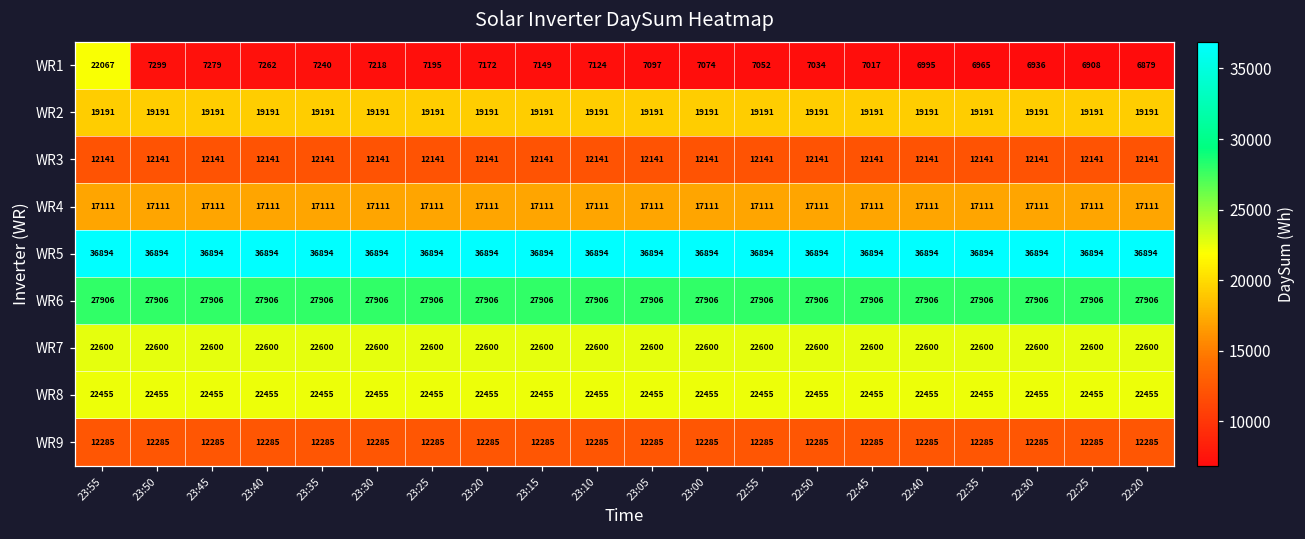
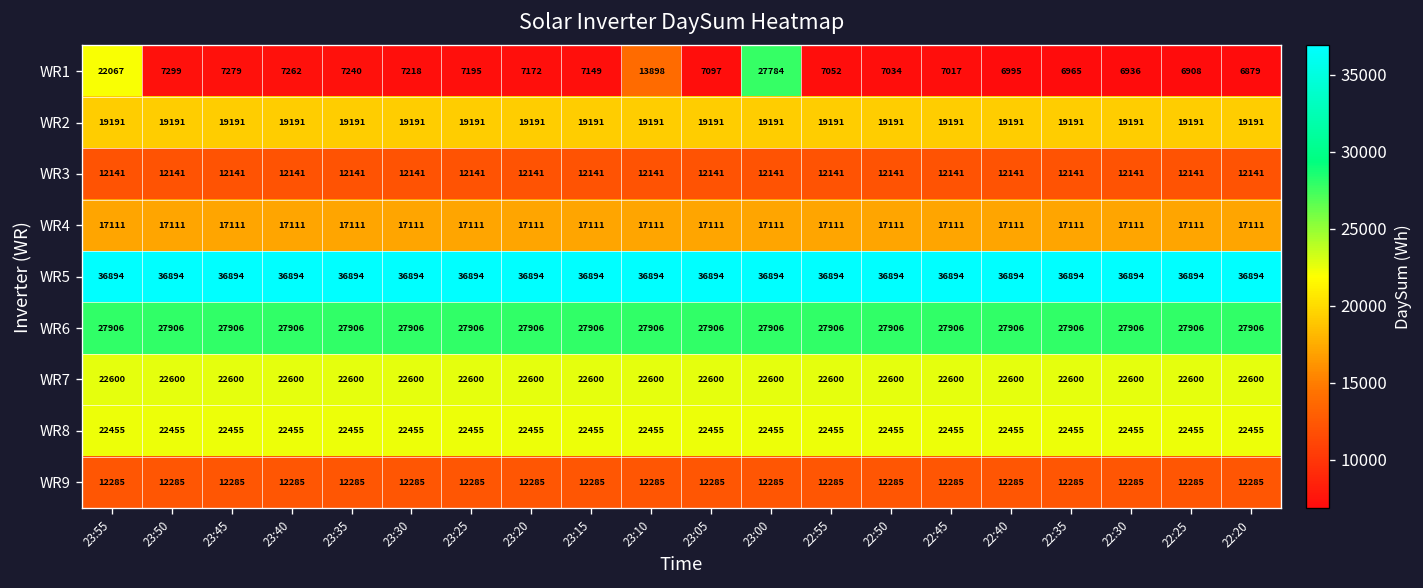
  {
    "WR1": {
      "23:55": 22067,
      "23:50": 7299,
      "23:45": 7279,
      "23:40": 7262,
      "23:35": 7240,
      "23:30": 7218,
      "23:25": 7195,
      "23:20": 7172,
      "23:15": 7149,
-     "23:10": 7124,
+     "23:10": 13898,
      "23:05": 7097,
-     "23:00": 7074,
+     "23:00": 27784,
      "22:55": 7052,
      "22:50": 7034,
      "22:45": 7017,
      "22:40": 6995,
      "22:35": 6965,
      "22:30": 6936,
      "22:25": 6908,
      "22:20": 6879
    },
    "WR2": {
      "23:55": 19191,
      "23:50": 19191,
      "23:45": 19191,
      "23:40": 19191,
      "23:35": 19191,
      "23:30": 19191,
      "23:25": 19191,
      "23:20": 19191,
      "23:15": 19191,
      "23:10": 19191,
      "23:05": 19191,
      "23:00": 19191,
      "22:55": 19191,
      "22:50": 19191,
      "22:45": 19191,
      "22:40": 19191,
      "22:35": 19191,
      "22:30": 19191,
      "22:25": 19191,
      "22:20": 19191
    },
    "WR3": {
      "23:55": 12141,
      "23:50": 12141,
      "23:45": 12141,
      "23:40": 12141,
      "23:35": 12141,
      "23:30": 12141,
      "23:25": 12141,
      "23:20": 12141,
      "23:15": 12141,
      "23:10": 12141,
      "23:05": 12141,
      "23:00": 12141,
      "22:55": 12141,
      "22:50": 12141,
      "22:45": 12141,
      "22:40": 12141,
      "22:35": 12141,
      "22:30": 12141,
      "22:25": 12141,
      "22:20": 12141
    },
    "WR4": {
      "23:55": 17111,
      "23:50": 17111,
      "23:45": 17111,
      "23:40": 17111,
      "23:35": 17111,
      "23:30": 17111,
      "23:25": 17111,
      "23:20": 17111,
      "23:15": 17111,
      "23:10": 17111,
      "23:05": 17111,
      "23:00": 17111,
      "22:55": 17111,
      "22:50": 17111,
      "22:45": 17111,
      "22:40": 17111,
      "22:35": 17111,
      "22:30": 17111,
      "22:25": 17111,
      "22:20": 17111
    },
    "WR5": {
      "23:55": 36894,
      "23:50": 36894,
      "23:45": 36894,
      "23:40": 36894,
      "23:35": 36894,
      "23:30": 36894,
      "23:25": 36894,
      "23:20": 36894,
      "23:15": 36894,
      "23:10": 36894,
      "23:05": 36894,
      "23:00": 36894,
      "22:55": 36894,
      "22:50": 36894,
      "22:45": 36894,
      "22:40": 36894,
      "22:35": 36894,
      "22:30": 36894,
      "22:25": 36894,
      "22:20": 36894
    },
    "WR6": {
      "23:55": 27906,
      "23:50": 27906,
      "23:45": 27906,
      "23:40": 27906,
      "23:35": 27906,
      "23:30": 27906,
      "23:25": 27906,
      "23:20": 27906,
      "23:15": 27906,
      "23:10": 27906,
      "23:05": 27906,
      "23:00": 27906,
      "22:55": 27906,
      "22:50": 27906,
      "22:45": 27906,
      "22:40": 27906,
      "22:35": 27906,
      "22:30": 27906,
      "22:25": 27906,
      "22:20": 27906
    },
    "WR7": {
      "23:55": 22600,
      "23:50": 22600,
      "23:45": 22600,
      "23:40": 22600,
      "23:35": 22600,
      "23:30": 22600,
      "23:25": 22600,
      "23:20": 22600,
      "23:15": 22600,
      "23:10": 22600,
      "23:05": 22600,
      "23:00": 22600,
      "22:55": 22600,
      "22:50": 22600,
      "22:45": 22600,
      "22:40": 22600,
      "22:35": 22600,
      "22:30": 22600,
      "22:25": 22600,
      "22:20": 22600
    },
    "WR8": {
      "23:55": 22455,
      "23:50": 22455,
      "23:45": 22455,
      "23:40": 22455,
      "23:35": 22455,
      "23:30": 22455,
      "23:25": 22455,
      "23:20": 22455,
      "23:15": 22455,
      "23:10": 22455,
      "23:05": 22455,
      "23:00": 22455,
      "22:55": 22455,
      "22:50": 22455,
      "22:45": 22455,
      "22:40": 22455,
      "22:35": 22455,
      "22:30": 22455,
      "22:25": 22455,
      "22:20": 22455
    },
    "WR9": {
      "23:55": 12285,
      "23:50": 12285,
      "23:45": 12285,
      "23:40": 12285,
      "23:35": 12285,
      "23:30": 12285,
      "23:25": 12285,
      "23:20": 12285,
      "23:15": 12285,
      "23:10": 12285,
      "23:05": 12285,
      "23:00": 12285,
      "22:55": 12285,
      "22:50": 12285,
      "22:45": 12285,
      "22:40": 12285,
      "22:35": 12285,
      "22:30": 12285,
      "22:25": 12285,
      "22:20": 12285
    }
  }
